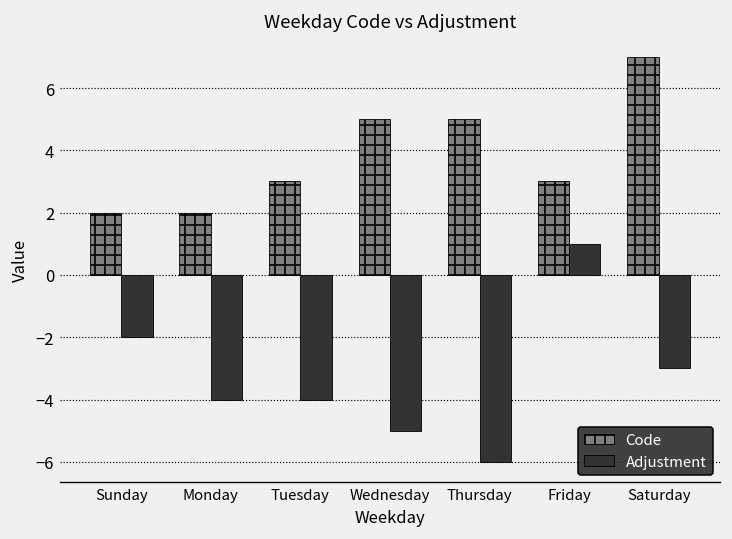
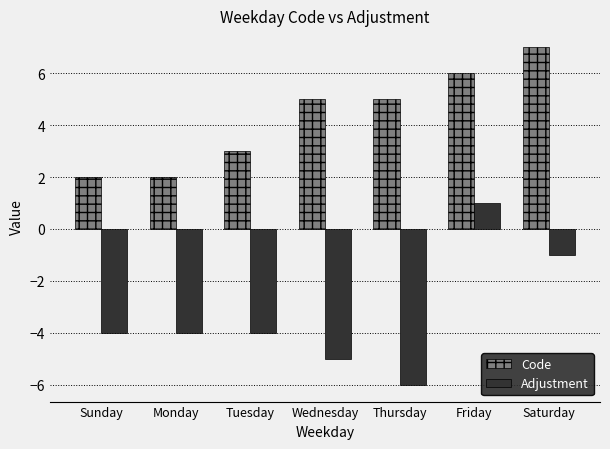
  {
    "Code": {
      "Sunday": 2,
      "Monday": 2,
      "Tuesday": 3,
      "Wednesday": 5,
      "Thursday": 5,
-     "Friday": 3,
+     "Friday": 6,
      "Saturday": 7
    },
    "Adjustment": {
-     "Sunday": -2,
+     "Sunday": -4,
      "Monday": -4,
      "Tuesday": -4,
      "Wednesday": -5,
      "Thursday": -6,
      "Friday": 1,
-     "Saturday": -3
+     "Saturday": -1
    }
  }
